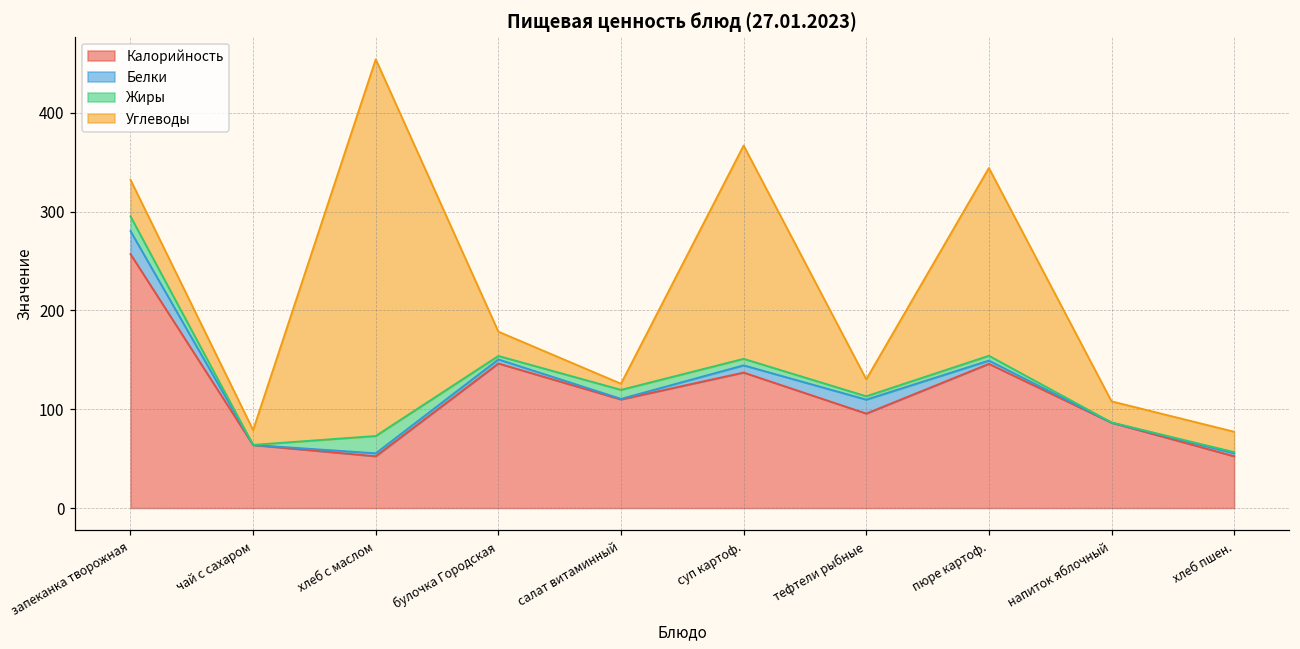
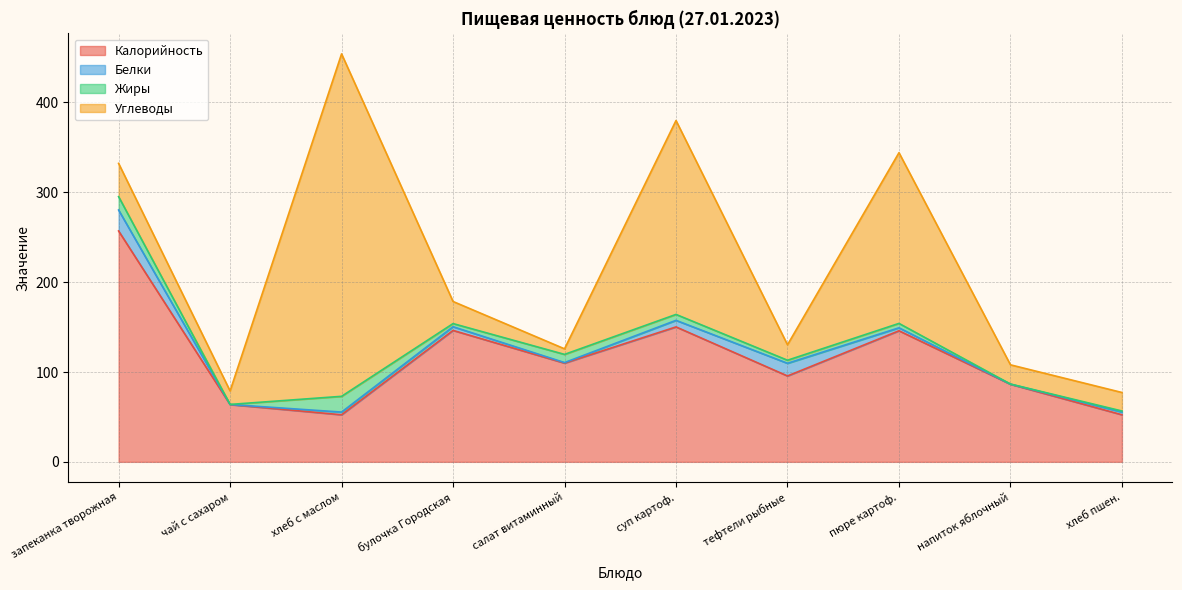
  {
    "Калорийность": {
      "запеканка творожная": 260,
      "хлеб с маслом": 50,
      "булочка Городская": 150,
-     "суп картоф.": 140,
+     "суп картоф.": 150,
      "тефтели рыбные": 100,
      "пюре картоф.": 150,
      "хлеб пшен.": 50
    },
    "Белки": {
      "запеканка творожная": 20,
      "хлеб с маслом": 0,
      "булочка Городская": 0,
      "суп картоф.": 10,
      "тефтели рыбные": 10,
      "пюре картоф.": 0
    },
    "Жиры": {
      "запеканка творожная": 10,
      "хлеб с маслом": 20,
      "булочка Городская": 0,
      "салат витаминный": 10,
      "суп картоф.": 10,
      "тефтели рыбные": 0,
      "пюре картоф.": 0
    },
    "Углеводы": {
      "запеканка творожная": 40,
      "чай с сахаром": 20,
      "хлеб с маслом": 380,
      "булочка Городская": 20,
      "салат витаминный": 10,
      "суп картоф.": 220,
      "тефтели рыбные": 20,
      "пюре картоф.": 190,
      "напиток яблочный": 20,
      "хлеб пшен.": 20
    }
  }
